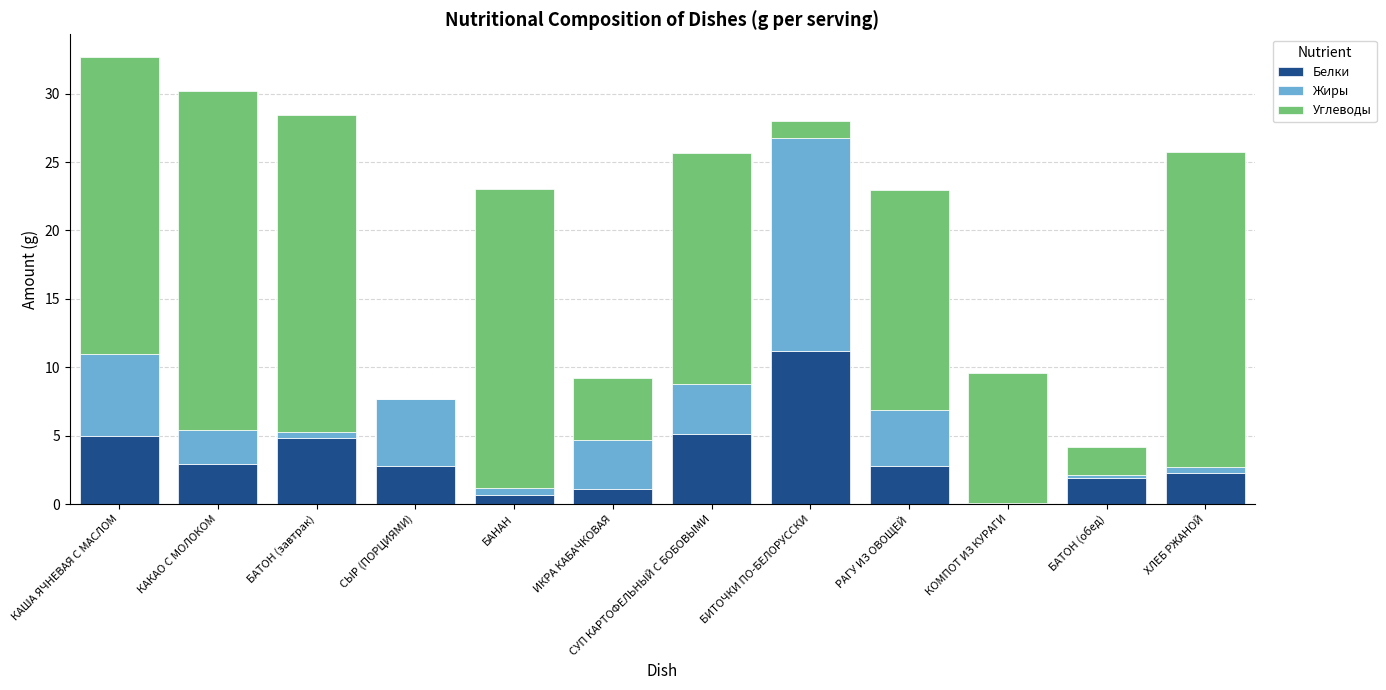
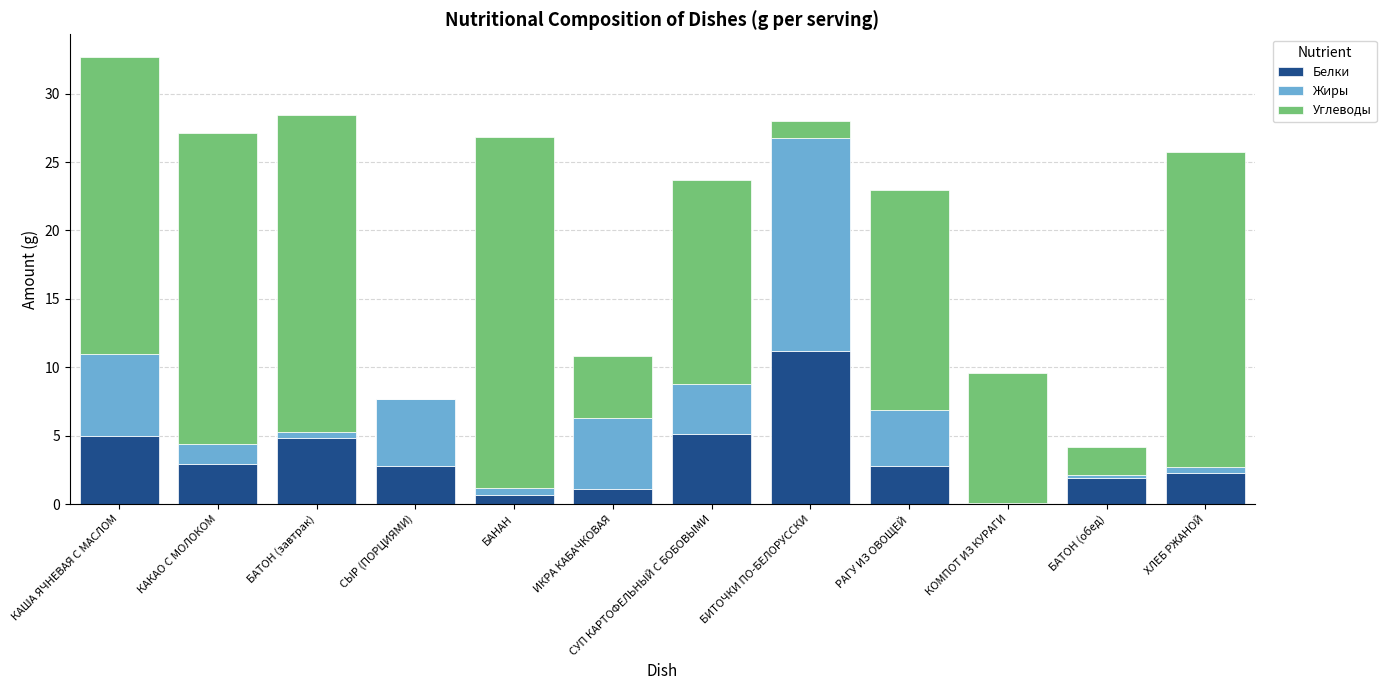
  {
    "Белки": {
      "КАША ЯЧНЕВАЯ С МАСЛОМ": 5.0,
      "КАКАО С МОЛОКОМ": 2.9,
      "БАТОН (завтрак)": 4.8,
      "СЫР (ПОРЦИЯМИ)": 2.8,
      "БАНАН": 0.6,
      "ИКРА КАБАЧКОВАЯ": 1.1,
      "СУП КАРТОФЕЛЬНЫЙ С БОБОВЫМИ": 5.2,
      "БИТОЧКИ ПО-БЕЛОРУССКИ": 11.2,
      "РАГУ ИЗ ОВОЩЕЙ": 2.8,
      "БАТОН (обед)": 1.9,
      "ХЛЕБ РЖАНОЙ": 2.2
    },
    "Жиры": {
      "КАША ЯЧНЕВАЯ С МАСЛОМ": 6.0,
-     "КАКАО С МОЛОКОМ": 2.5,
+     "КАКАО С МОЛОКОМ": 1.5,
      "БАТОН (завтрак)": 0.5,
      "СЫР (ПОРЦИЯМИ)": 4.9,
      "БАНАН": 0.5,
-     "ИКРА КАБАЧКОВАЯ": 3.6,
+     "ИКРА КАБАЧКОВАЯ": 5.2,
      "СУП КАРТОФЕЛЬНЫЙ С БОБОВЫМИ": 3.6,
      "БИТОЧКИ ПО-БЕЛОРУССКИ": 15.6,
      "РАГУ ИЗ ОВОЩЕЙ": 4.1,
      "КОМПОТ ИЗ КУРАГИ": 0.0,
      "БАТОН (обед)": 0.2,
      "ХЛЕБ РЖАНОЙ": 0.5
    },
    "Углеводы": {
      "КАША ЯЧНЕВАЯ С МАСЛОМ": 21.7,
-     "КАКАО С МОЛОКОМ": 24.8,
+     "КАКАО С МОЛОКОМ": 22.7,
      "БАТОН (завтрак)": 23.1,
      "СЫР (ПОРЦИЯМИ)": 0.0,
-     "БАНАН": 21.8,
+     "БАНАН": 25.7,
      "ИКРА КАБАЧКОВАЯ": 4.5,
-     "СУП КАРТОФЕЛЬНЫЙ С БОБОВЫМИ": 16.9,
+     "СУП КАРТОФЕЛЬНЫЙ С БОБОВЫМИ": 15.0,
      "БИТОЧКИ ПО-БЕЛОРУССКИ": 1.2,
      "РАГУ ИЗ ОВОЩЕЙ": 16.1,
      "КОМПОТ ИЗ КУРАГИ": 9.5,
      "БАТОН (обед)": 2.0,
      "ХЛЕБ РЖАНОЙ": 23.0
    }
  }
